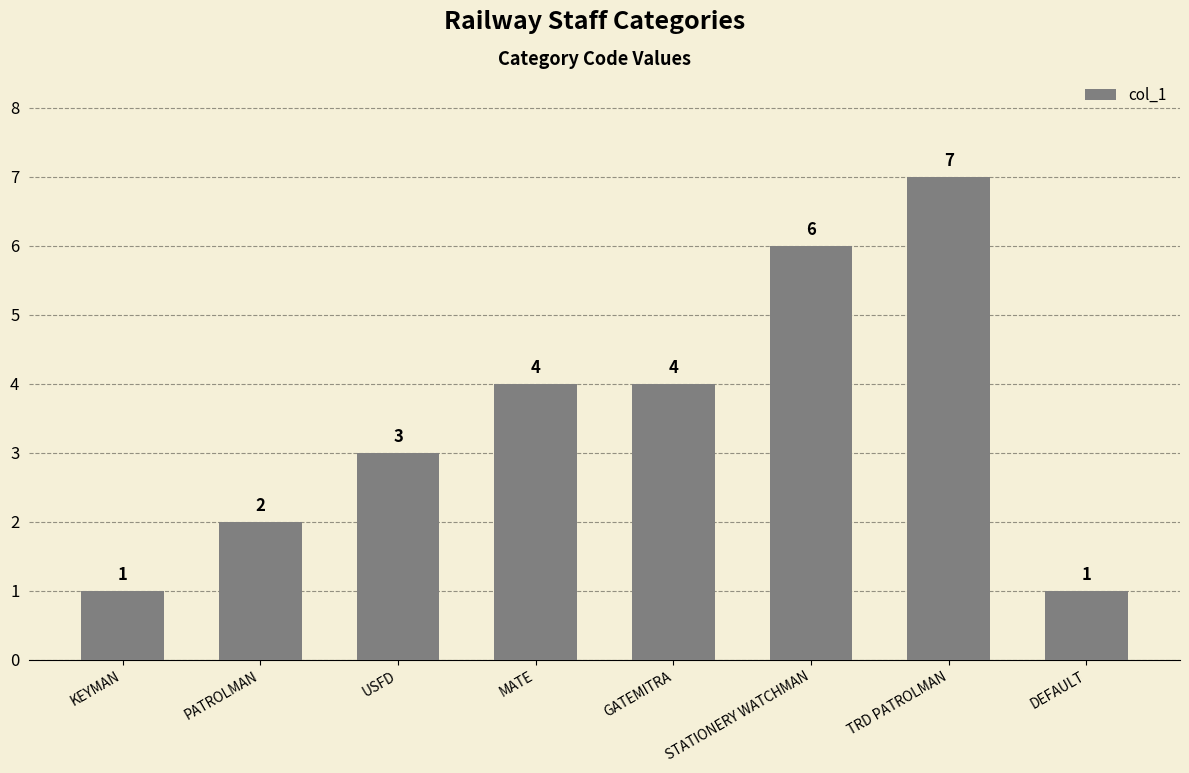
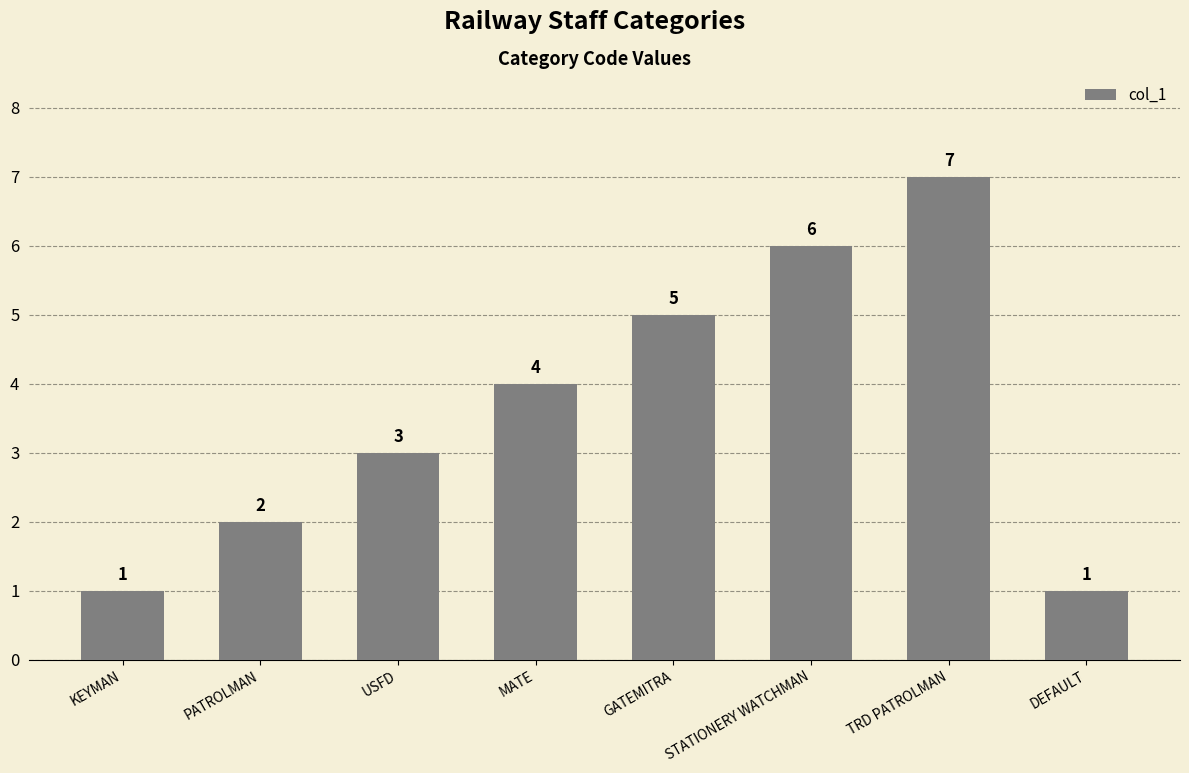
  {
    "KEYMAN": 1,
    "PATROLMAN": 2,
    "USFD": 3,
    "MATE": 4,
-   "GATEMITRA": 4,
+   "GATEMITRA": 5,
    "STATIONERY WATCHMAN": 6,
    "TRD PATROLMAN": 7,
    "DEFAULT": 1
  }
